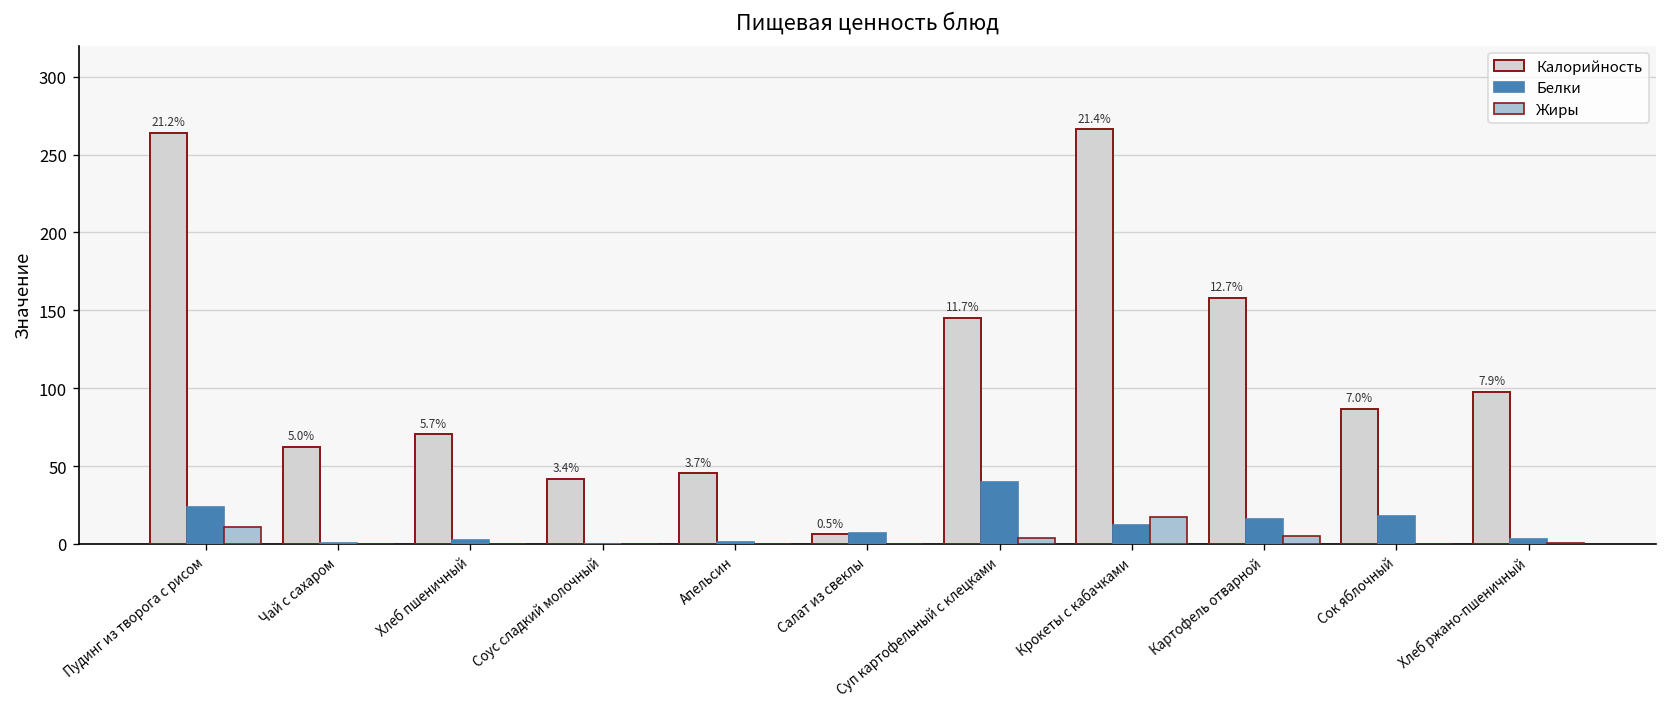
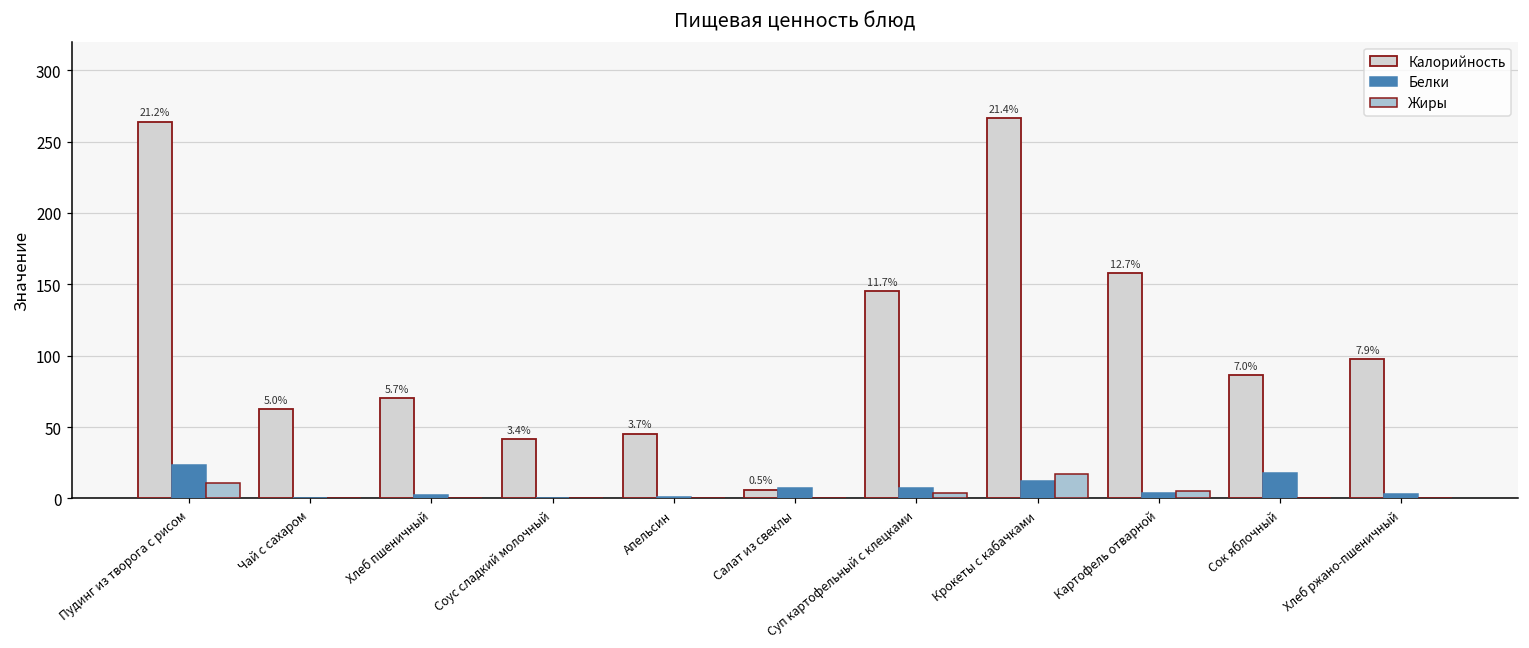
  {
    "Белки": {
      "Пудинг из творога с рисом": 24,
      "Хлеб пшеничный": 2,
      "Салат из свеклы": 7,
-     "Суп картофельный с клецками": 40,
+     "Суп картофельный с клецками": 7,
      "Крокеты с кабачками": 12,
-     "Картофель отварной": 16,
+     "Картофель отварной": 4,
      "Сок яблочный": 18,
      "Хлеб ржано-пшеничный": 3
    }
  }
